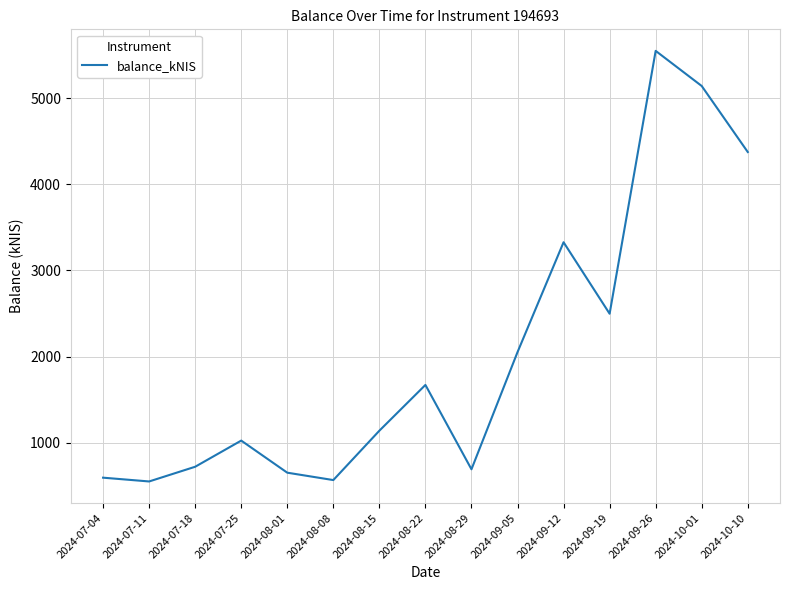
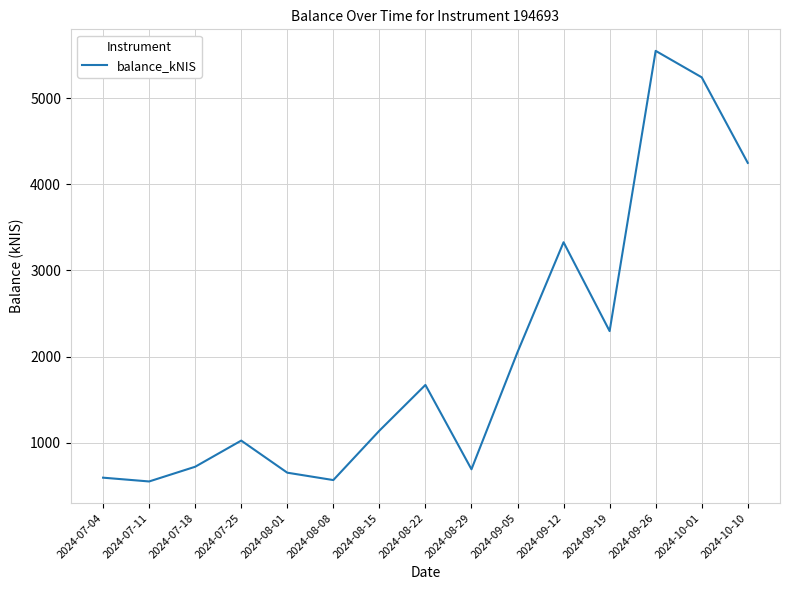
  {
    "2024-07-04": 600,
    "2024-07-11": 500,
    "2024-07-18": 700,
    "2024-07-25": 1000,
    "2024-08-01": 700,
    "2024-08-08": 600,
    "2024-08-15": 1100,
    "2024-08-22": 1700,
    "2024-08-29": 700,
    "2024-09-05": 2100,
    "2024-09-12": 3300,
-   "2024-09-19": 2500,
+   "2024-09-19": 2300,
    "2024-09-26": 5500,
-   "2024-10-01": 5100,
-   "2024-10-10": 4400
+   "2024-10-01": 5200,
+   "2024-10-10": 4200
  }
